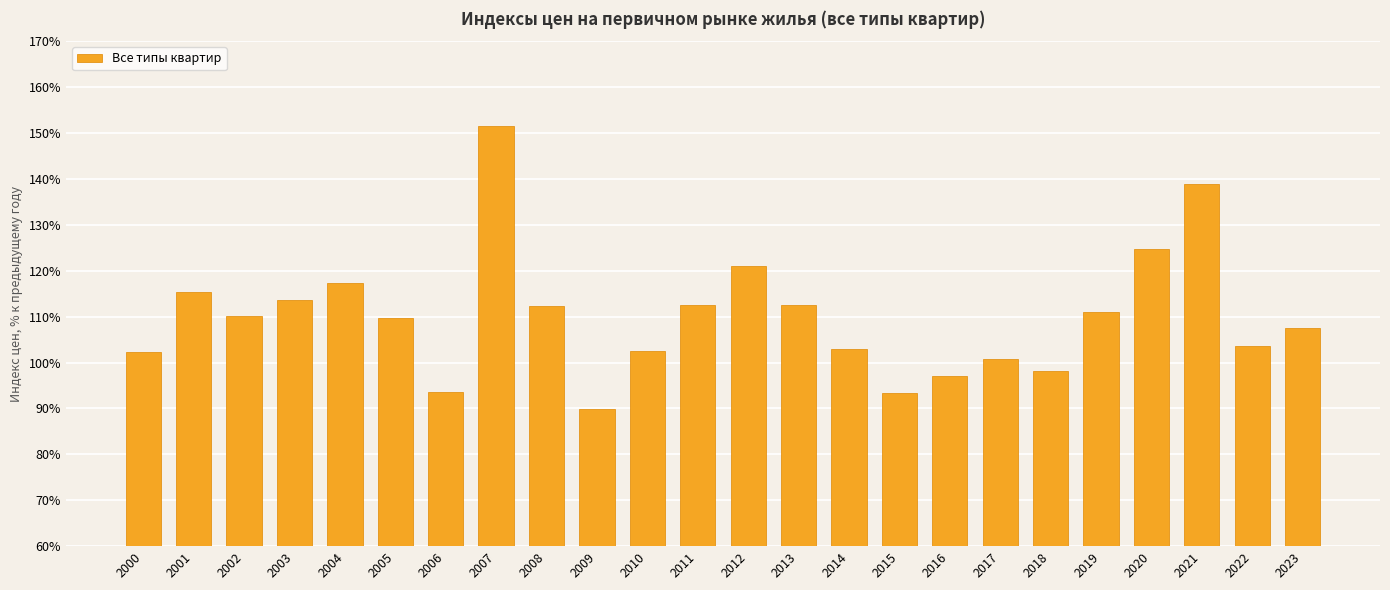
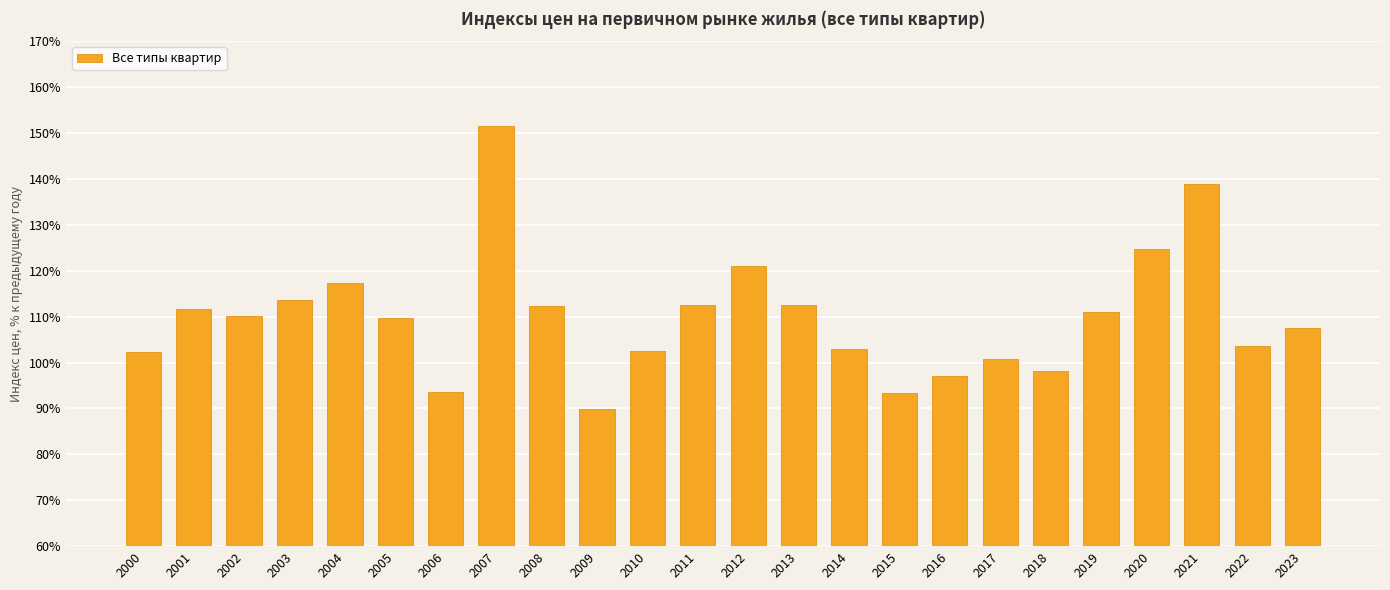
  {
    "2000": "102%",
-   "2001": "115%",
+   "2001": "112%",
    "2002": "110%",
    "2003": "114%",
    "2004": "117%",
    "2005": "110%",
    "2006": "94%",
    "2007": "152%",
    "2008": "112%",
    "2009": "90%",
    "2010": "103%",
    "2011": "113%",
    "2012": "121%",
    "2013": "113%",
    "2014": "103%",
    "2015": "93%",
    "2016": "97%",
    "2017": "101%",
    "2018": "98%",
    "2019": "111%",
    "2020": "125%",
    "2021": "139%",
    "2022": "104%",
    "2023": "108%"
  }
